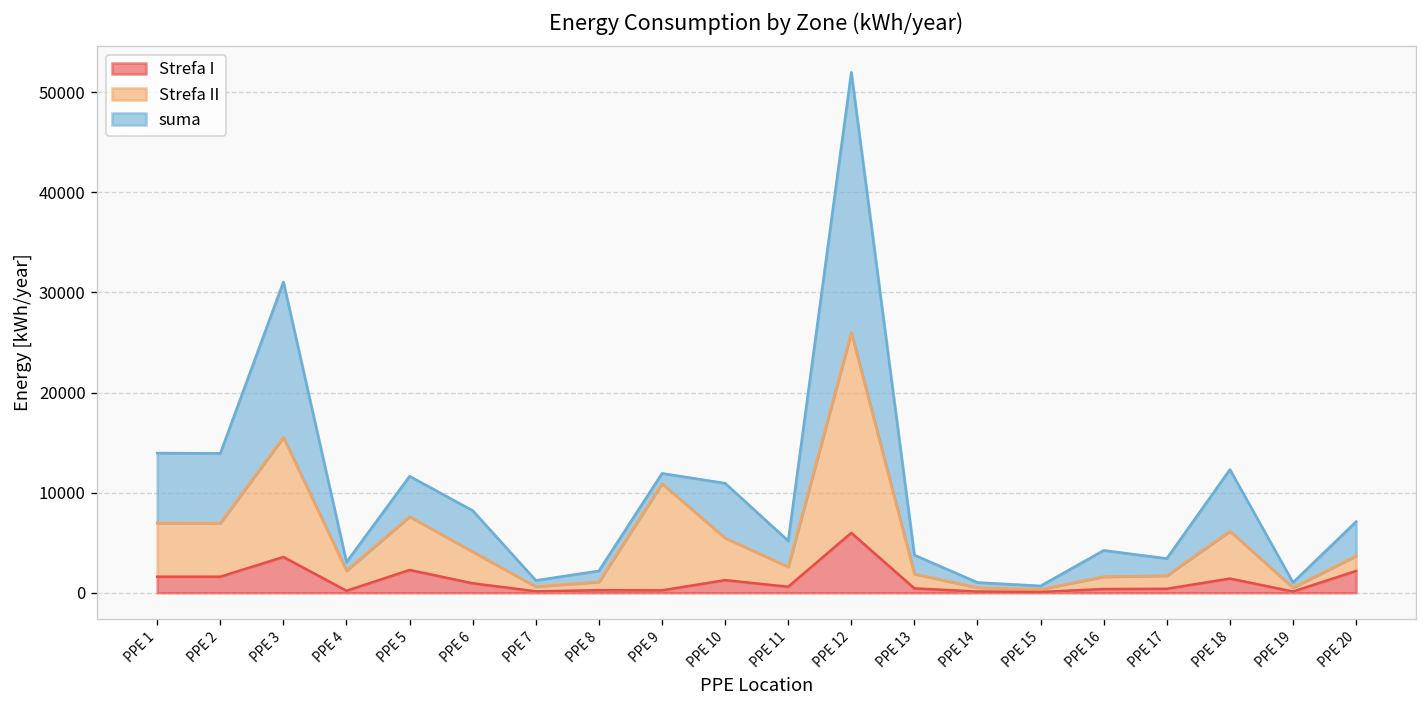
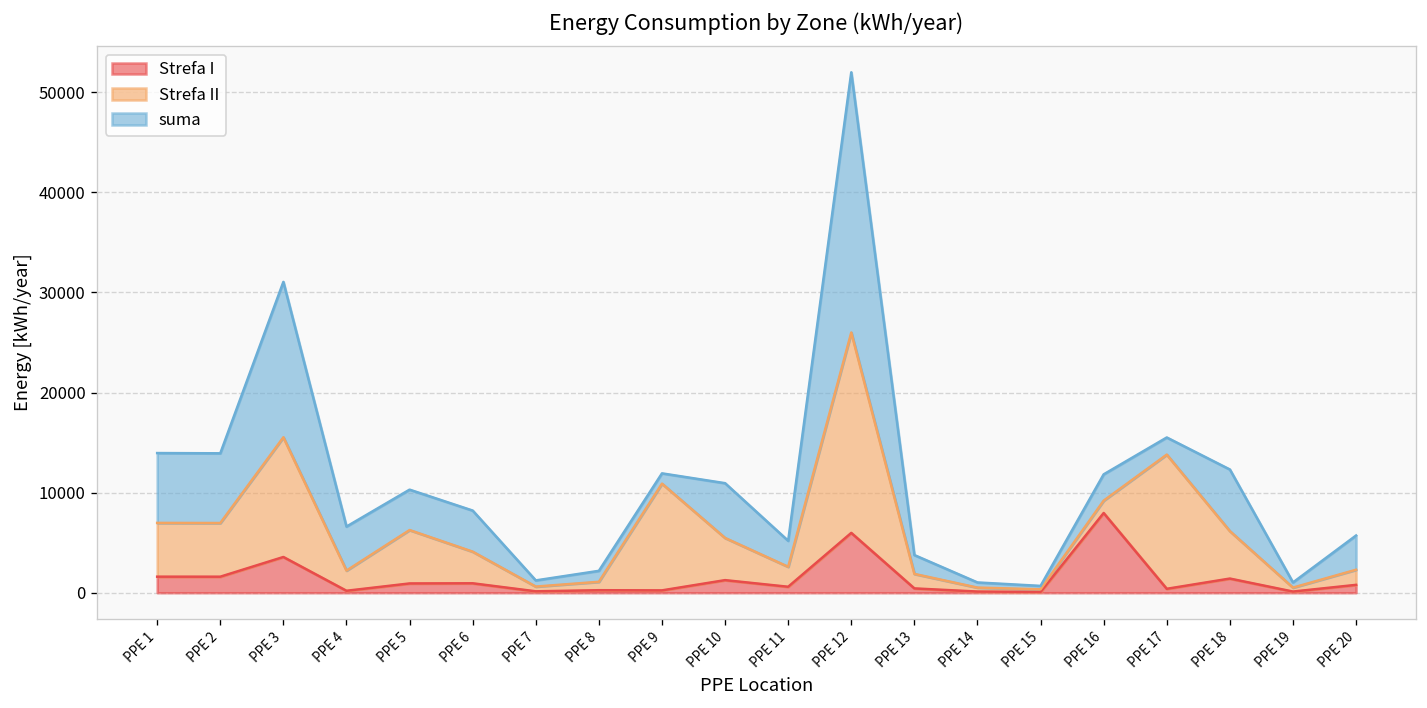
  {
    "Strefa I": {
      "PPE 1": 2000,
      "PPE 2": 2000,
      "PPE 3": 4000,
      "PPE 4": 0,
-     "PPE 5": 2000,
+     "PPE 5": 1000,
      "PPE 6": 1000,
      "PPE 7": 0,
      "PPE 8": 0,
      "PPE 9": 0,
      "PPE 10": 1000,
      "PPE 11": 1000,
      "PPE 12": 6000,
      "PPE 13": 0,
      "PPE 14": 0,
-     "PPE 16": 0,
+     "PPE 16": 8000,
      "PPE 17": 0,
      "PPE 18": 1000,
      "PPE 19": 0,
-     "PPE 20": 2000
+     "PPE 20": 1000
    },
    "Strefa II": {
      "PPE 1": 5000,
      "PPE 2": 5000,
      "PPE 3": 12000,
      "PPE 4": 2000,
      "PPE 5": 5000,
      "PPE 6": 3000,
      "PPE 7": 0,
      "PPE 8": 1000,
      "PPE 9": 11000,
      "PPE 10": 4000,
      "PPE 11": 2000,
      "PPE 12": 20000,
      "PPE 13": 1000,
      "PPE 14": 0,
      "PPE 16": 1000,
-     "PPE 17": 1000,
+     "PPE 17": 13000,
      "PPE 18": 5000,
      "PPE 19": 0,
      "PPE 20": 2000
    },
    "suma": {
      "PPE 1": 7000,
      "PPE 2": 7000,
      "PPE 3": 16000,
-     "PPE 4": 1000,
+     "PPE 4": 4000,
      "PPE 5": 4000,
      "PPE 6": 4000,
      "PPE 7": 1000,
      "PPE 8": 1000,
      "PPE 9": 1000,
      "PPE 10": 5000,
      "PPE 11": 3000,
      "PPE 12": 26000,
      "PPE 13": 2000,
      "PPE 14": 1000,
      "PPE 15": 0,
      "PPE 16": 3000,
      "PPE 17": 2000,
      "PPE 18": 6000,
      "PPE 19": 1000,
      "PPE 20": 3000
    }
  }
